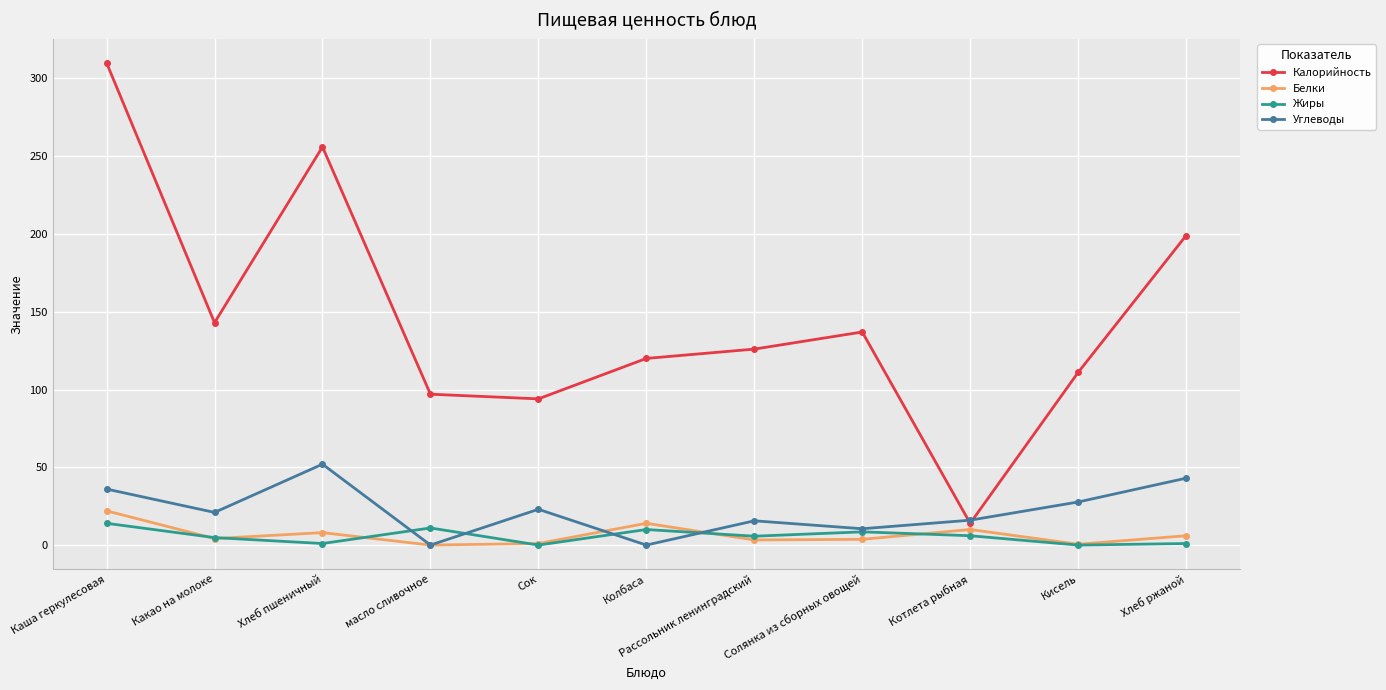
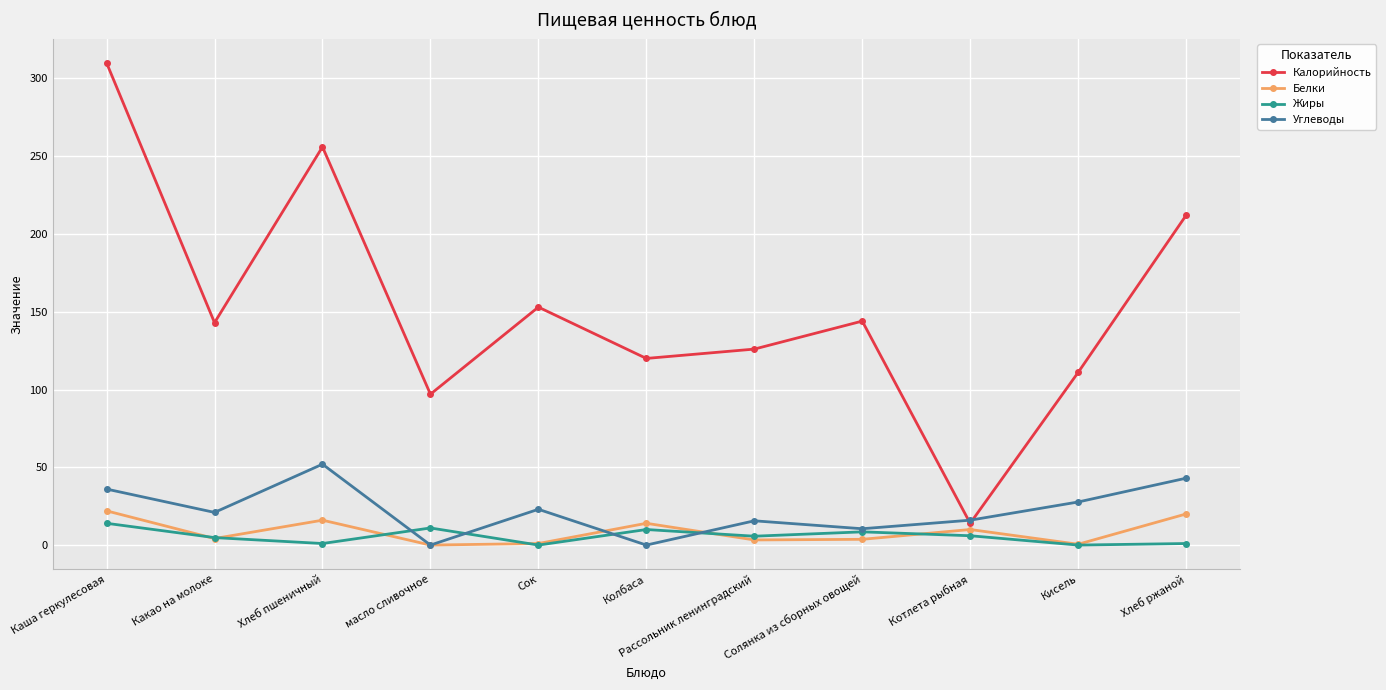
  {
    "Калорийность": {
      "Каша геркулесовая": 310,
      "Какао на молоке": 143,
      "Хлеб пшеничный": 256,
      "масло сливочное": 97,
-     "Сок": 94,
+     "Сок": 153,
      "Колбаса": 120,
      "Рассольник ленинградский": 126,
-     "Солянка из сборных овощей": 137,
+     "Солянка из сборных овощей": 144,
      "Котлета рыбная": 14,
      "Кисель": 111,
-     "Хлеб ржаной": 199
+     "Хлеб ржаной": 212
    },
    "Белки": {
      "Каша геркулесовая": 22,
-     "Хлеб пшеничный": 8,
+     "Хлеб пшеничный": 16,
      "Колбаса": 14,
      "Рассольник ленинградский": 3,
      "Солянка из сборных овощей": 4,
      "Котлета рыбная": 10,
-     "Хлеб ржаной": 6
+     "Хлеб ржаной": 20
    }
  }
